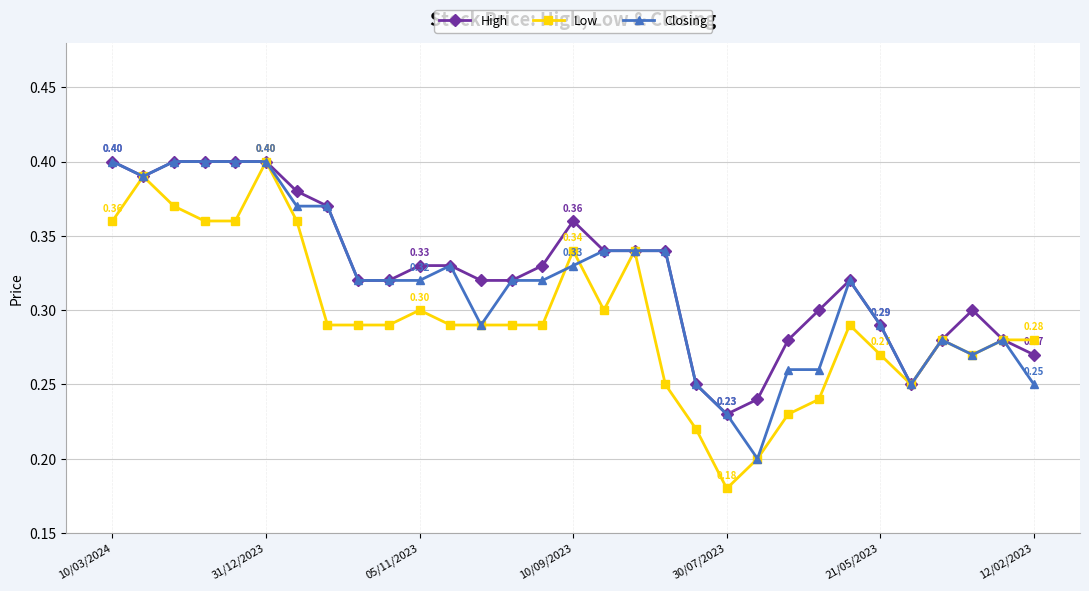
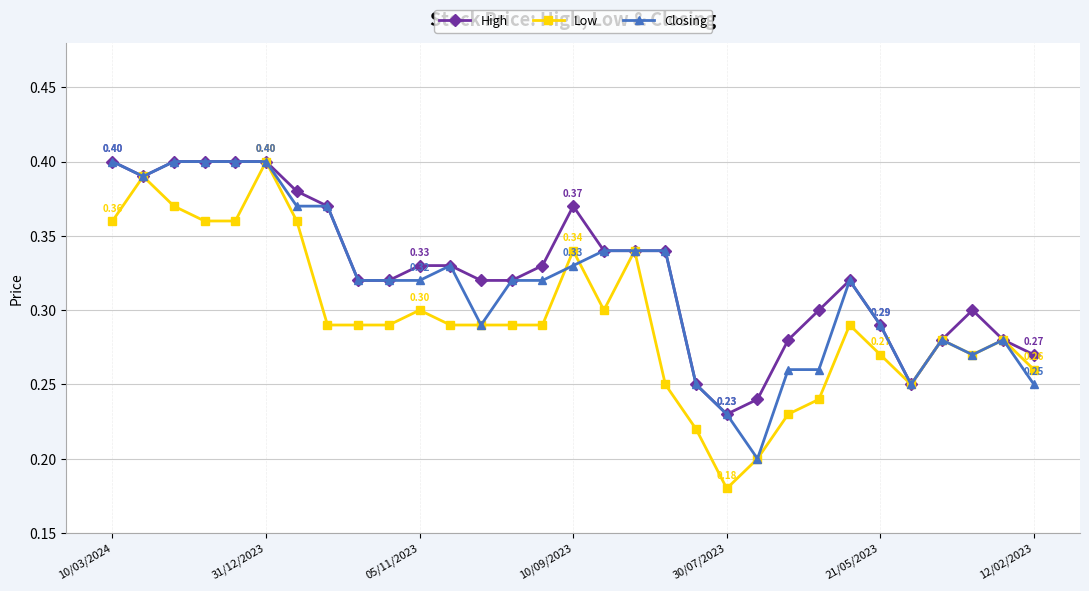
  {
    "High": {
      "05/11/2023": 0.33,
-     "10/09/2023": 0.36
+     "10/09/2023": 0.37
    },
    "Low": {
      "10/03/2024": 0.36,
      "05/11/2023": 0.30,
      "10/09/2023": 0.34,
      "30/07/2023": 0.18,
      "21/05/2023": 0.27,
-     "12/02/2023": 0.28
+     "12/02/2023": 0.26
    },
    "Closing": {
      "12/02/2023": 0.25
    }
  }
